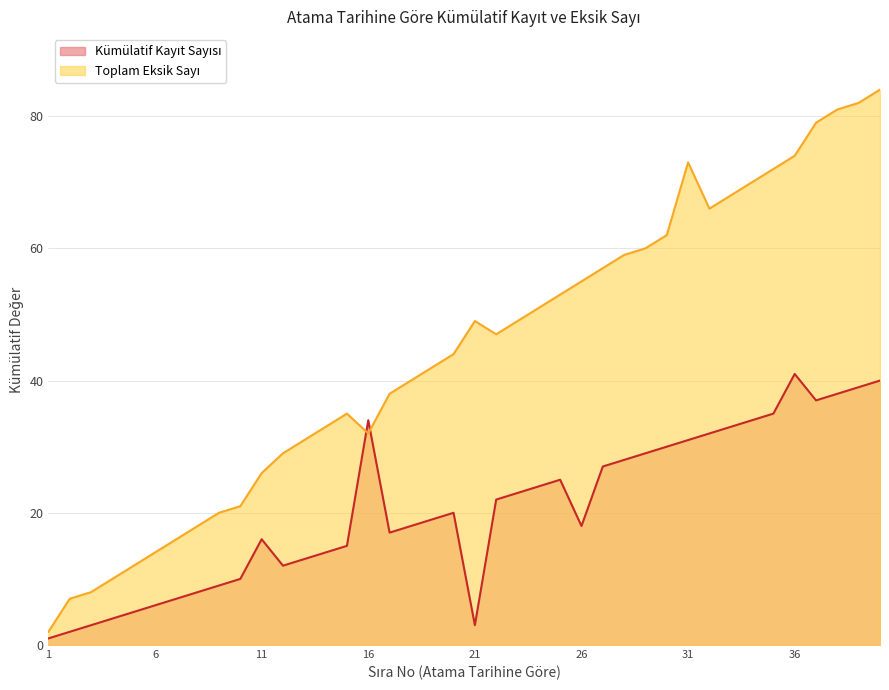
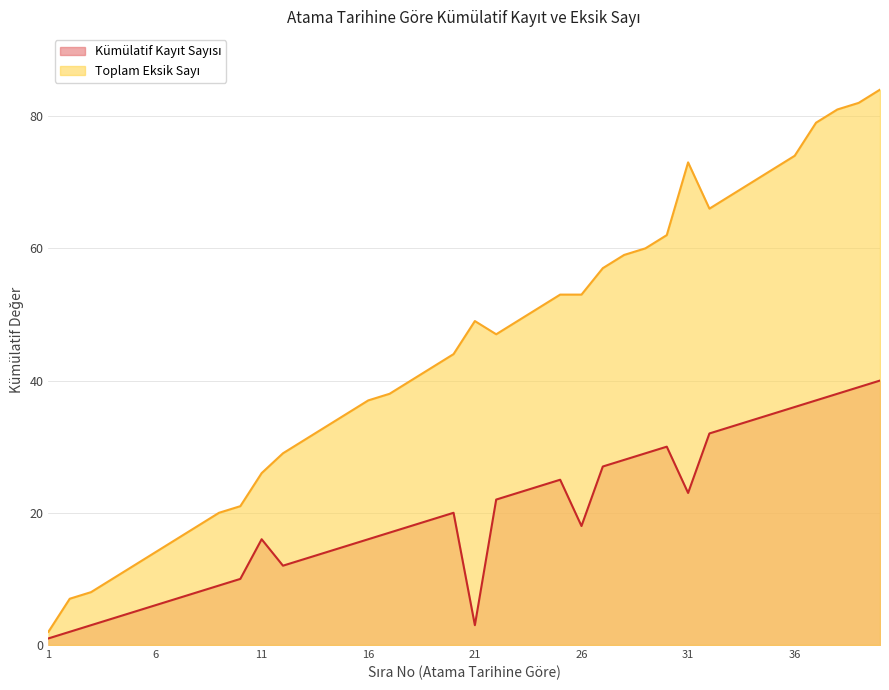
  {
    "Kümülatif Kayıt Sayısı": {
      "1": 1,
      "6": 6,
      "11": 16,
-     "16": 34,
+     "16": 16,
      "21": 3,
      "26": 18,
-     "31": 31,
-     "36": 41
+     "31": 23,
+     "36": 36
    },
    "Toplam Eksik Sayı": {
      "1": 2,
      "6": 14,
      "11": 26,
-     "16": 32,
+     "16": 37,
      "21": 49,
-     "26": 55,
+     "26": 53,
      "31": 73,
      "36": 74
    }
  }
